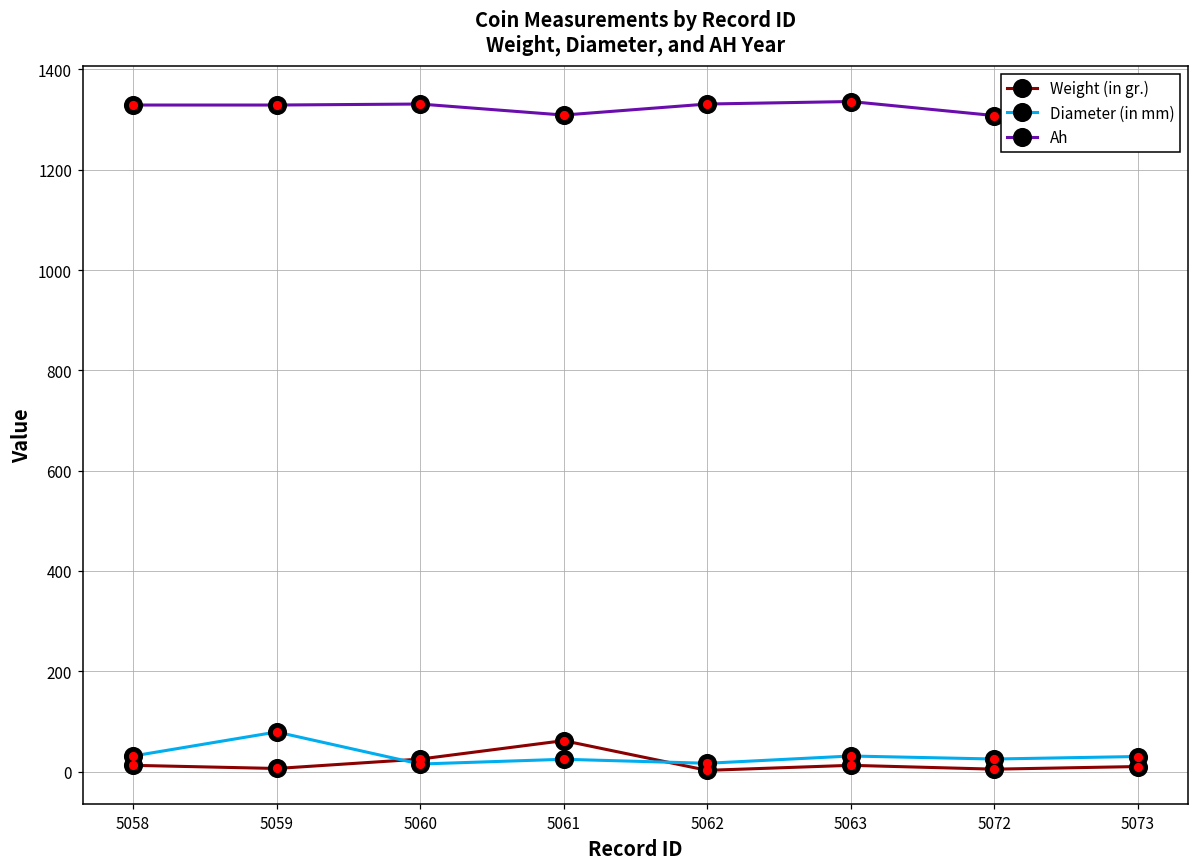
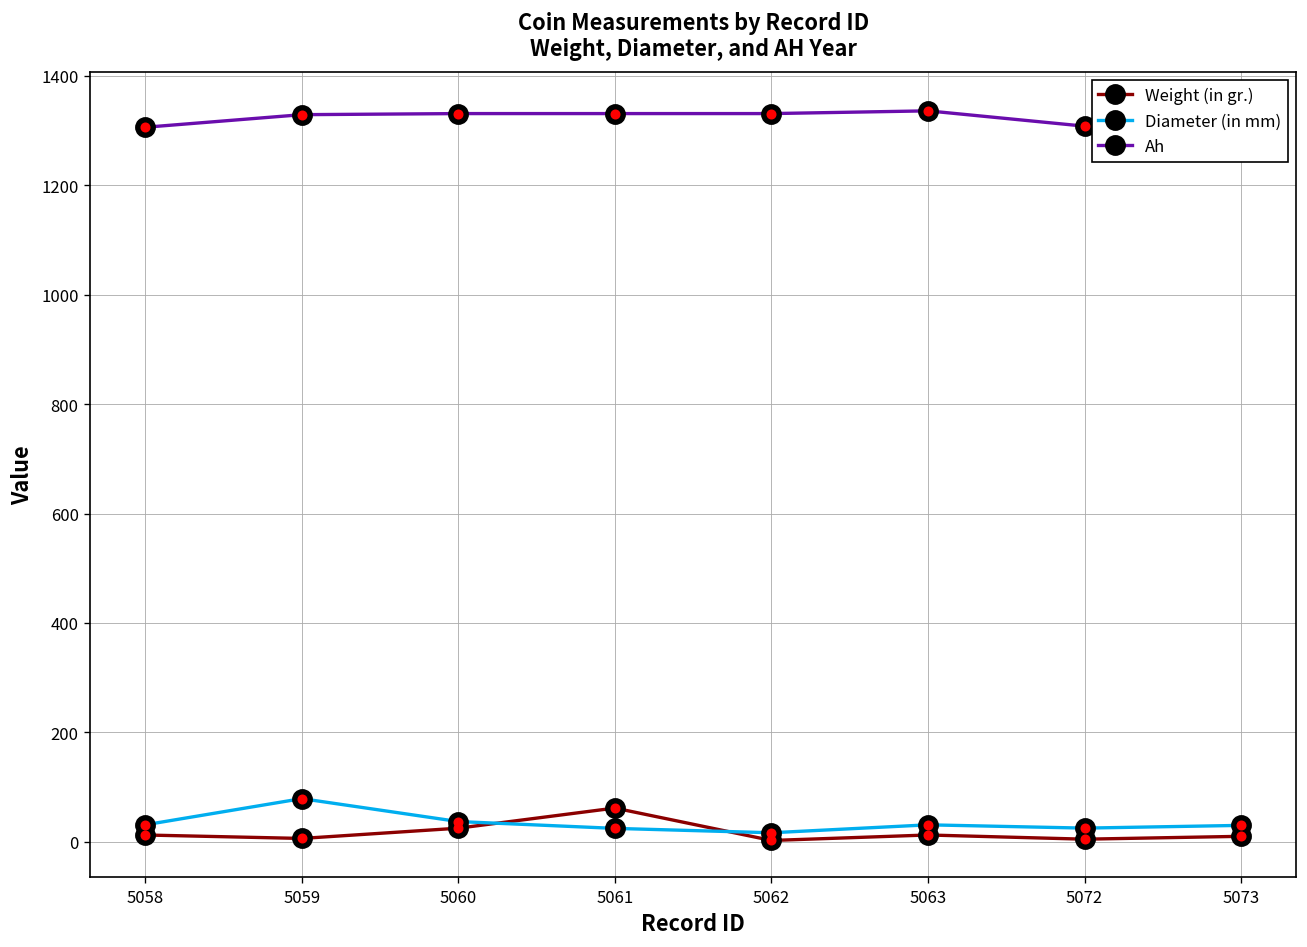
  {
    "Weight (in gr.)": {
      "5058": 10,
      "5059": 10,
      "5060": 20,
      "5061": 60,
      "5062": 0,
      "5063": 10,
      "5072": 0,
      "5073": 10
    },
    "Diameter (in mm)": {
      "5058": 30,
      "5059": 80,
-     "5060": 20,
+     "5060": 40,
      "5061": 20,
      "5062": 20,
      "5063": 30,
      "5072": 30,
      "5073": 30
    },
    "Ah": {
-     "5058": 1330,
+     "5058": 1310,
      "5059": 1330,
      "5060": 1330,
-     "5061": 1310,
+     "5061": 1330,
      "5062": 1330,
      "5063": 1340,
      "5072": 1310
    }
  }
